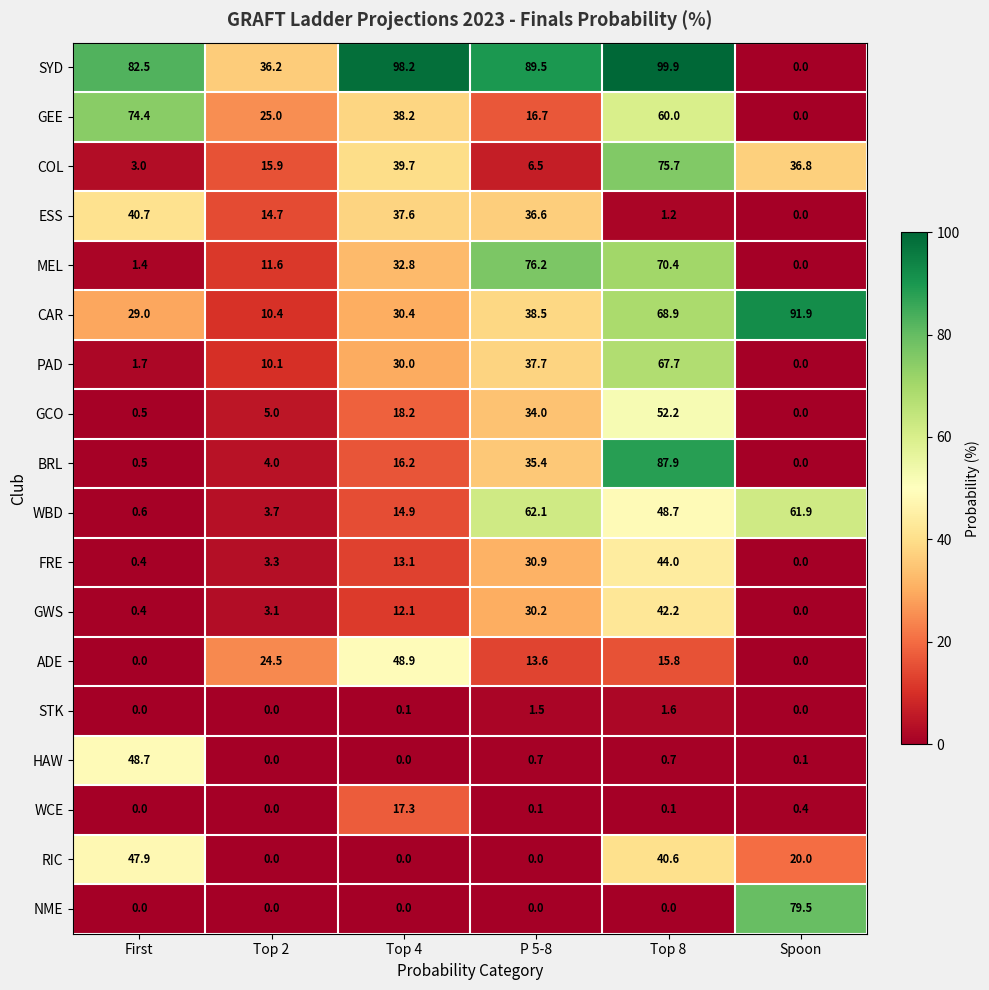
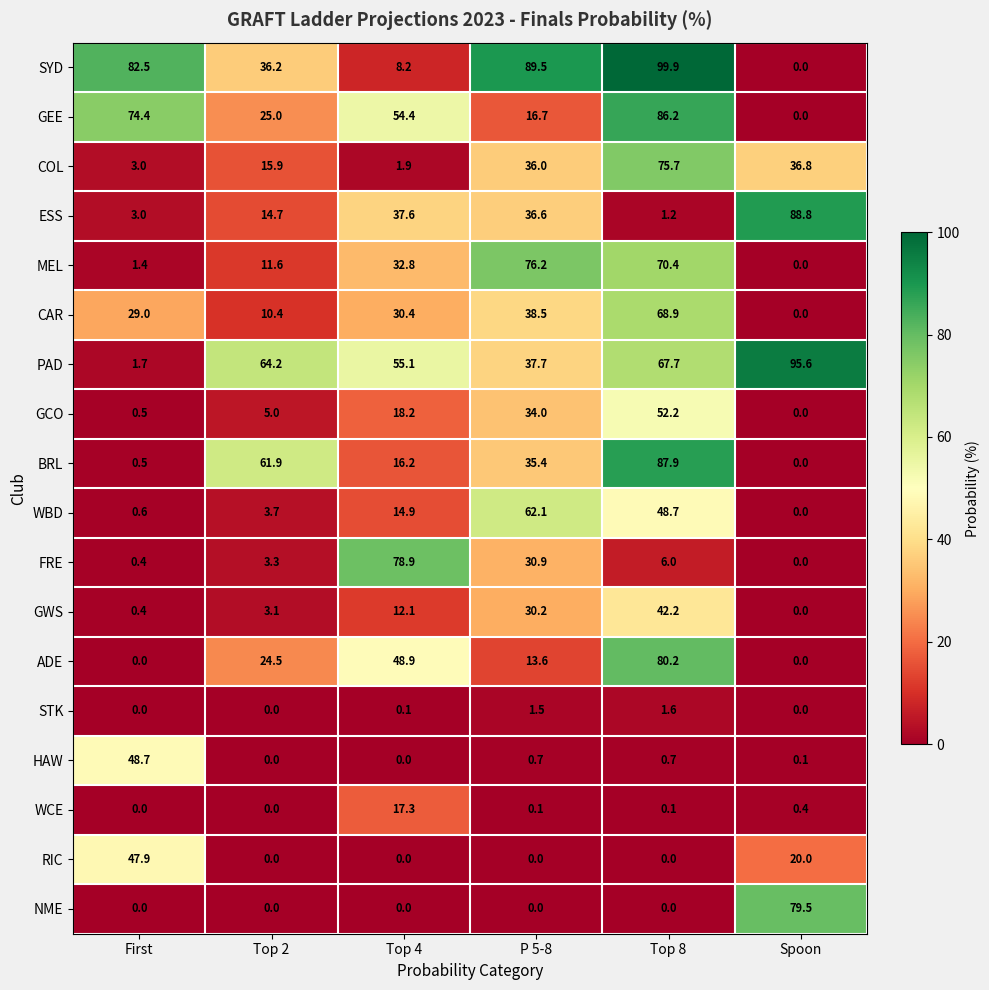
  {
    "SYD": {
      "First": 82.5,
      "Top 2": 36.2,
-     "Top 4": 98.2,
+     "Top 4": 8.2,
      "P 5-8": 89.5,
      "Top 8": 99.9,
      "Spoon": 0.0
    },
    "GEE": {
      "First": 74.4,
      "Top 2": 25.0,
-     "Top 4": 38.2,
+     "Top 4": 54.4,
      "P 5-8": 16.7,
-     "Top 8": 60.0,
+     "Top 8": 86.2,
      "Spoon": 0.0
    },
    "COL": {
      "First": 3.0,
      "Top 2": 15.9,
-     "Top 4": 39.7,
-     "P 5-8": 6.5,
+     "Top 4": 1.9,
+     "P 5-8": 36.0,
      "Top 8": 75.7,
      "Spoon": 36.8
    },
    "ESS": {
-     "First": 40.7,
+     "First": 3.0,
      "Top 2": 14.7,
      "Top 4": 37.6,
      "P 5-8": 36.6,
      "Top 8": 1.2,
-     "Spoon": 0.0
+     "Spoon": 88.8
    },
    "MEL": {
      "First": 1.4,
      "Top 2": 11.6,
      "Top 4": 32.8,
      "P 5-8": 76.2,
      "Top 8": 70.4,
      "Spoon": 0.0
    },
    "CAR": {
      "First": 29.0,
      "Top 2": 10.4,
      "Top 4": 30.4,
      "P 5-8": 38.5,
      "Top 8": 68.9,
-     "Spoon": 91.9
+     "Spoon": 0.0
    },
    "PAD": {
      "First": 1.7,
-     "Top 2": 10.1,
-     "Top 4": 30.0,
+     "Top 2": 64.2,
+     "Top 4": 55.1,
      "P 5-8": 37.7,
      "Top 8": 67.7,
-     "Spoon": 0.0
+     "Spoon": 95.6
    },
    "GCO": {
      "First": 0.5,
      "Top 2": 5.0,
      "Top 4": 18.2,
      "P 5-8": 34.0,
      "Top 8": 52.2,
      "Spoon": 0.0
    },
    "BRL": {
      "First": 0.5,
-     "Top 2": 4.0,
+     "Top 2": 61.9,
      "Top 4": 16.2,
      "P 5-8": 35.4,
      "Top 8": 87.9,
      "Spoon": 0.0
    },
    "WBD": {
      "First": 0.6,
      "Top 2": 3.7,
      "Top 4": 14.9,
      "P 5-8": 62.1,
      "Top 8": 48.7,
-     "Spoon": 61.9
+     "Spoon": 0.0
    },
    "FRE": {
      "First": 0.4,
      "Top 2": 3.3,
-     "Top 4": 13.1,
+     "Top 4": 78.9,
      "P 5-8": 30.9,
-     "Top 8": 44.0,
+     "Top 8": 6.0,
      "Spoon": 0.0
    },
    "GWS": {
      "First": 0.4,
      "Top 2": 3.1,
      "Top 4": 12.1,
      "P 5-8": 30.2,
      "Top 8": 42.2,
      "Spoon": 0.0
    },
    "ADE": {
      "First": 0.0,
      "Top 2": 24.5,
      "Top 4": 48.9,
      "P 5-8": 13.6,
-     "Top 8": 15.8,
+     "Top 8": 80.2,
      "Spoon": 0.0
    },
    "STK": {
      "First": 0.0,
      "Top 2": 0.0,
      "Top 4": 0.1,
      "P 5-8": 1.5,
      "Top 8": 1.6,
      "Spoon": 0.0
    },
    "HAW": {
      "First": 48.7,
      "Top 2": 0.0,
      "Top 4": 0.0,
      "P 5-8": 0.7,
      "Top 8": 0.7,
      "Spoon": 0.1
    },
    "WCE": {
      "First": 0.0,
      "Top 2": 0.0,
      "Top 4": 17.3,
      "P 5-8": 0.1,
      "Top 8": 0.1,
      "Spoon": 0.4
    },
    "RIC": {
      "First": 47.9,
      "Top 2": 0.0,
      "Top 4": 0.0,
      "P 5-8": 0.0,
-     "Top 8": 40.6,
+     "Top 8": 0.0,
      "Spoon": 20.0
    },
    "NME": {
      "First": 0.0,
      "Top 2": 0.0,
      "Top 4": 0.0,
      "P 5-8": 0.0,
      "Top 8": 0.0,
      "Spoon": 79.5
    }
  }
